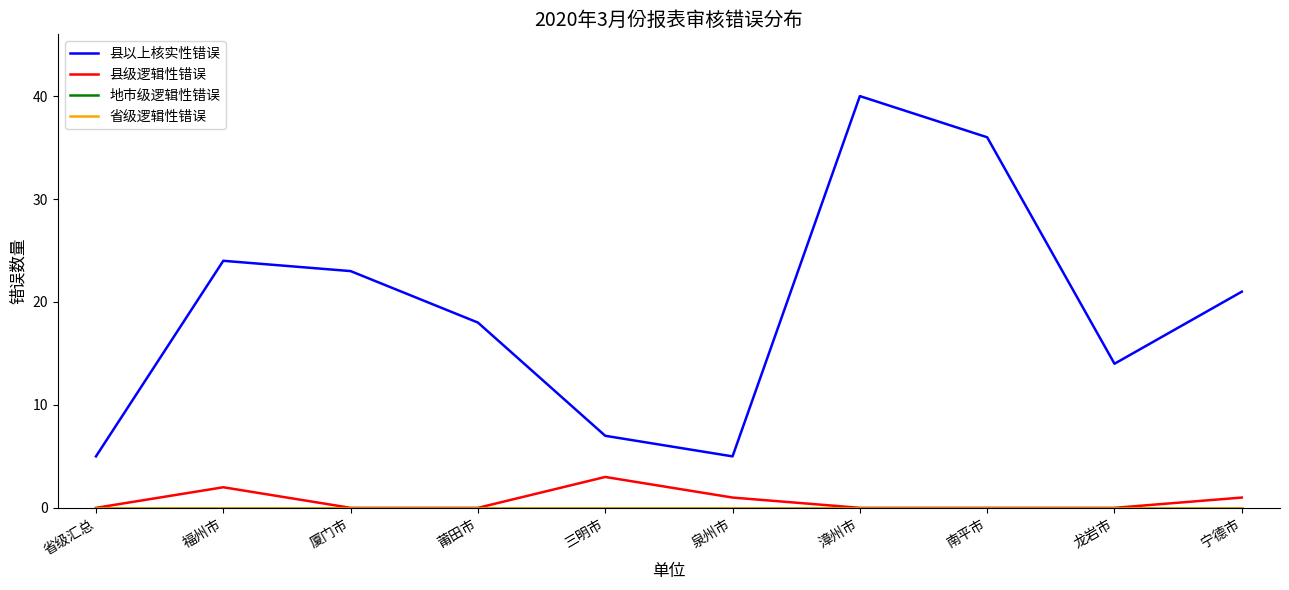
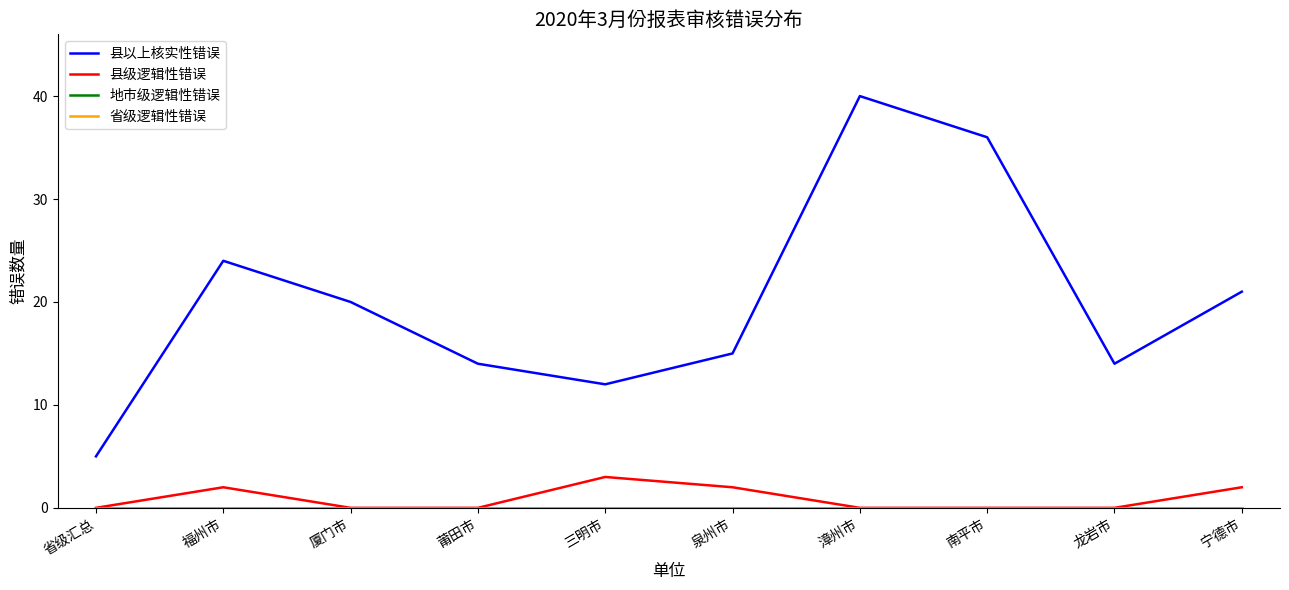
  {
    "县以上核实性错误": {
      "省级汇总": 5,
      "福州市": 24,
-     "厦门市": 23,
-     "莆田市": 18,
-     "三明市": 7,
-     "泉州市": 5,
+     "厦门市": 20,
+     "莆田市": 14,
+     "三明市": 12,
+     "泉州市": 15,
      "漳州市": 40,
      "南平市": 36,
      "龙岩市": 14,
      "宁德市": 21
    },
    "县级逻辑性错误": {
      "福州市": 2,
      "三明市": 3,
-     "泉州市": 1,
-     "宁德市": 1
+     "泉州市": 2,
+     "宁德市": 2
    },
    "省级逻辑性错误": {
      "福州市": 0,
      "三明市": 0,
      "泉州市": 0,
      "宁德市": 0
    }
  }
